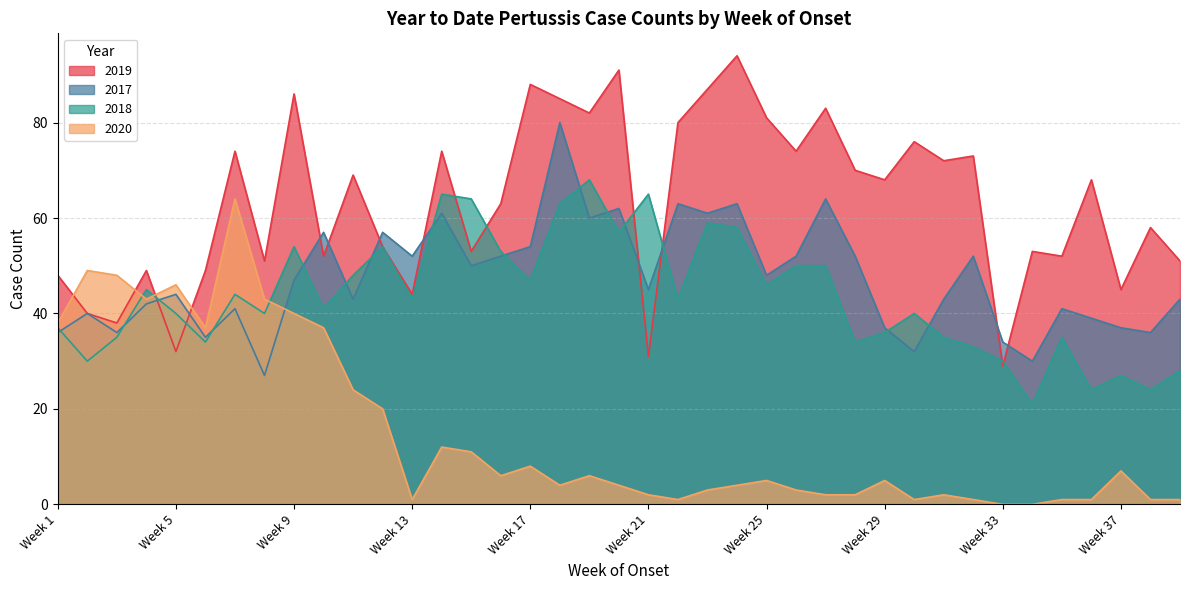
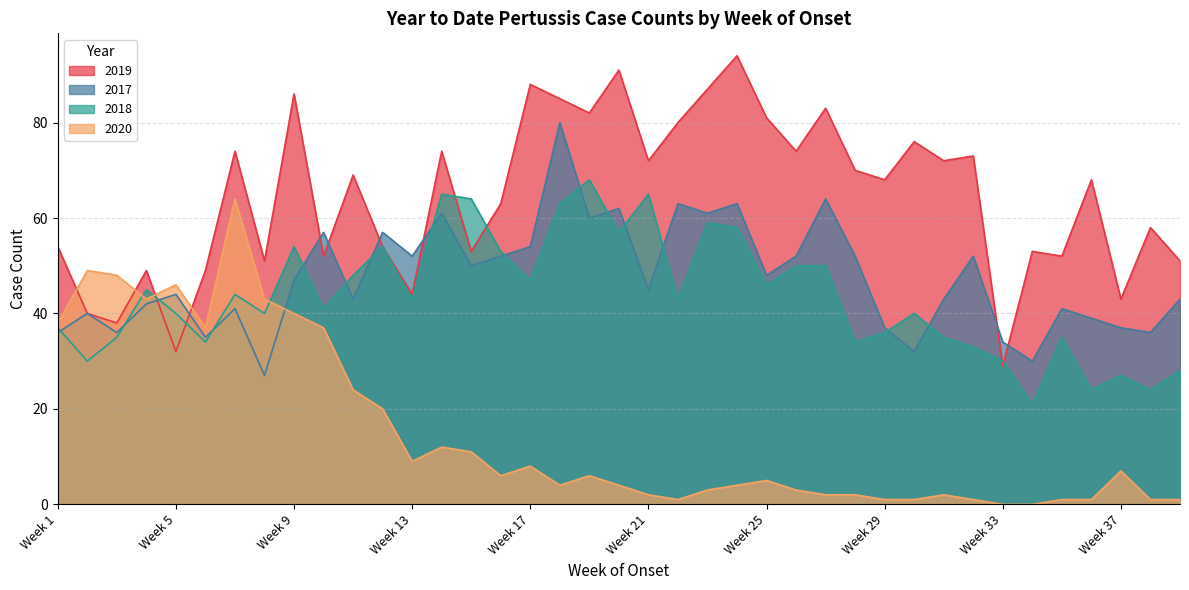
  {
    "2019": {
-     "Week 1": 48,
+     "Week 1": 54,
      "Week 5": 32,
      "Week 9": 86,
      "Week 13": 44,
      "Week 17": 88,
-     "Week 21": 31,
+     "Week 21": 72,
      "Week 25": 81,
      "Week 29": 68,
      "Week 33": 29,
-     "Week 37": 45
+     "Week 37": 43
    },
    "2020": {
      "Week 1": 38,
      "Week 5": 46,
      "Week 9": 40,
-     "Week 13": 1,
+     "Week 13": 9,
      "Week 17": 8,
      "Week 21": 2,
      "Week 25": 5,
-     "Week 29": 5,
+     "Week 29": 1,
      "Week 33": 0,
      "Week 37": 7
    }
  }
